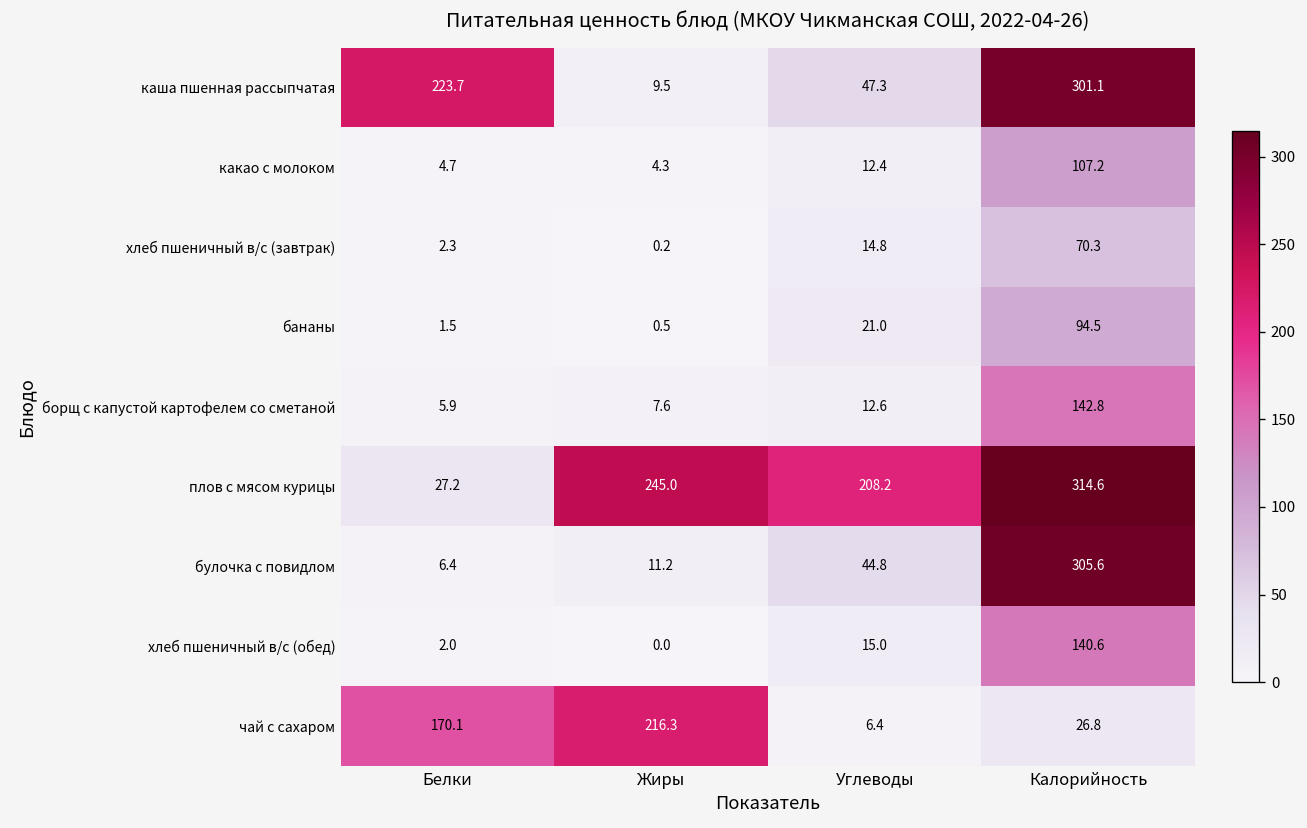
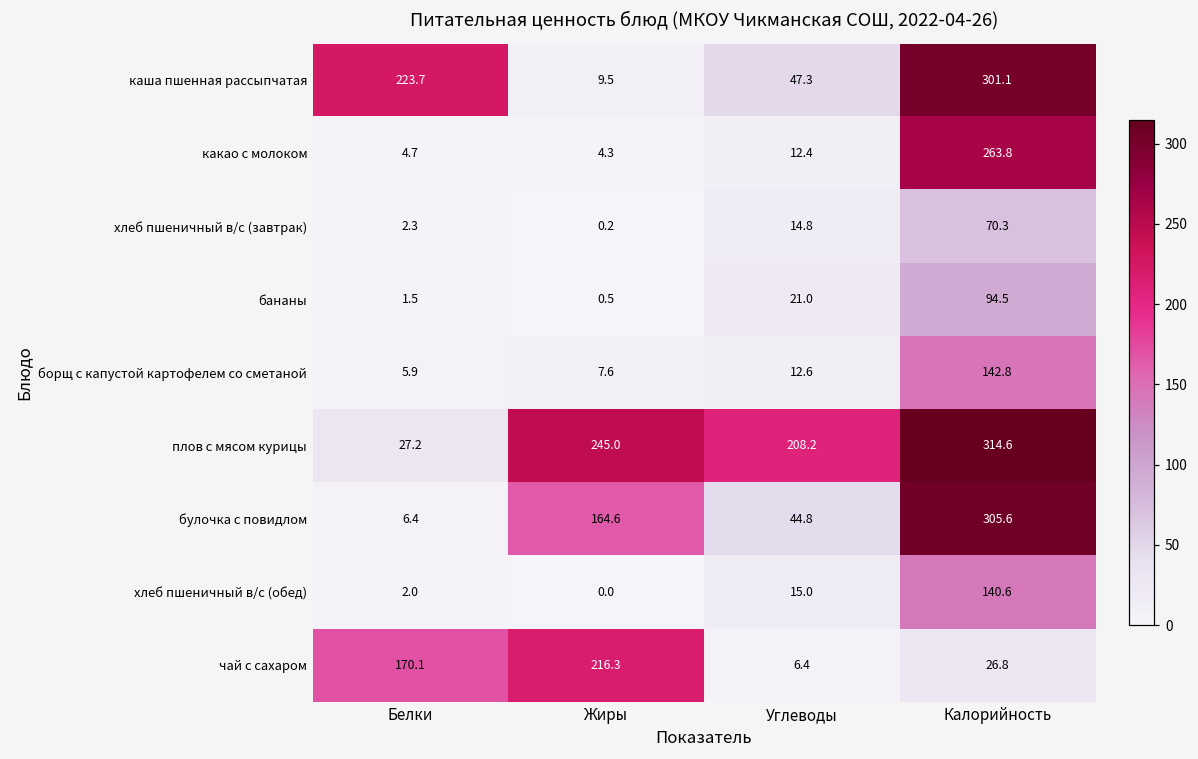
  {
    "каша пшенная рассыпчатая": {
      "Белки": 223.7,
      "Жиры": 9.5,
      "Углеводы": 47.3,
      "Калорийность": 301.1
    },
    "какао с молоком": {
      "Белки": 4.7,
      "Жиры": 4.3,
      "Углеводы": 12.4,
-     "Калорийность": 107.2
+     "Калорийность": 263.8
    },
    "хлеб пшеничный в/с (завтрак)": {
      "Белки": 2.3,
      "Жиры": 0.2,
      "Углеводы": 14.8,
      "Калорийность": 70.3
    },
    "бананы": {
      "Белки": 1.5,
      "Жиры": 0.5,
      "Углеводы": 21.0,
      "Калорийность": 94.5
    },
    "борщ с капустой картофелем со сметаной": {
      "Белки": 5.9,
      "Жиры": 7.6,
      "Углеводы": 12.6,
      "Калорийность": 142.8
    },
    "плов с мясом курицы": {
      "Белки": 27.2,
      "Жиры": 245.0,
      "Углеводы": 208.2,
      "Калорийность": 314.6
    },
    "булочка с повидлом": {
      "Белки": 6.4,
-     "Жиры": 11.2,
+     "Жиры": 164.6,
      "Углеводы": 44.8,
      "Калорийность": 305.6
    },
    "хлеб пшеничный в/с (обед)": {
      "Белки": 2.0,
      "Жиры": 0.0,
      "Углеводы": 15.0,
      "Калорийность": 140.6
    },
    "чай с сахаром": {
      "Белки": 170.1,
      "Жиры": 216.3,
      "Углеводы": 6.4,
      "Калорийность": 26.8
    }
  }
